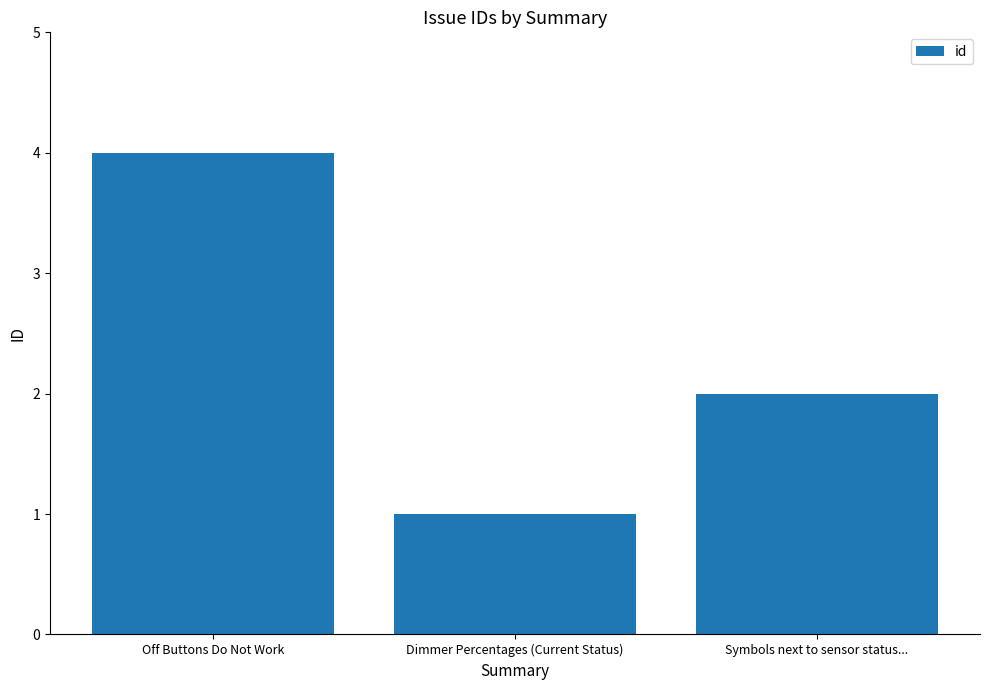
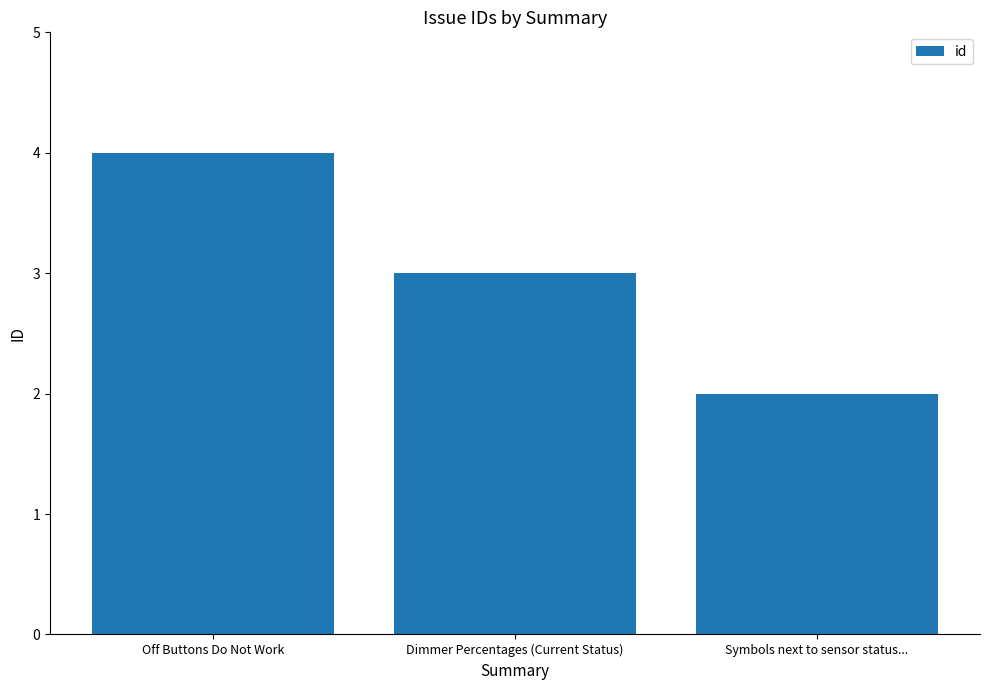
  {
    "Off Buttons Do Not Work": 4,
-   "Dimmer Percentages (Current Status)": 1,
+   "Dimmer Percentages (Current Status)": 3,
    "Symbols next to sensor status...": 2
  }
